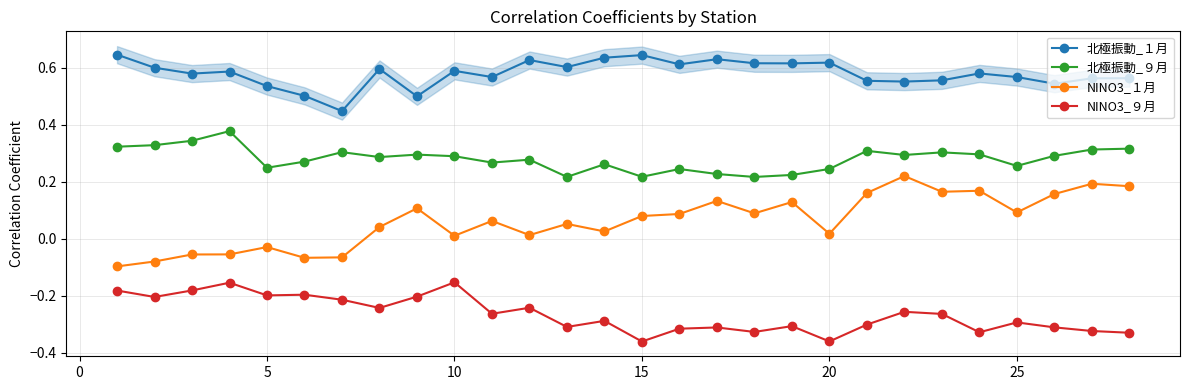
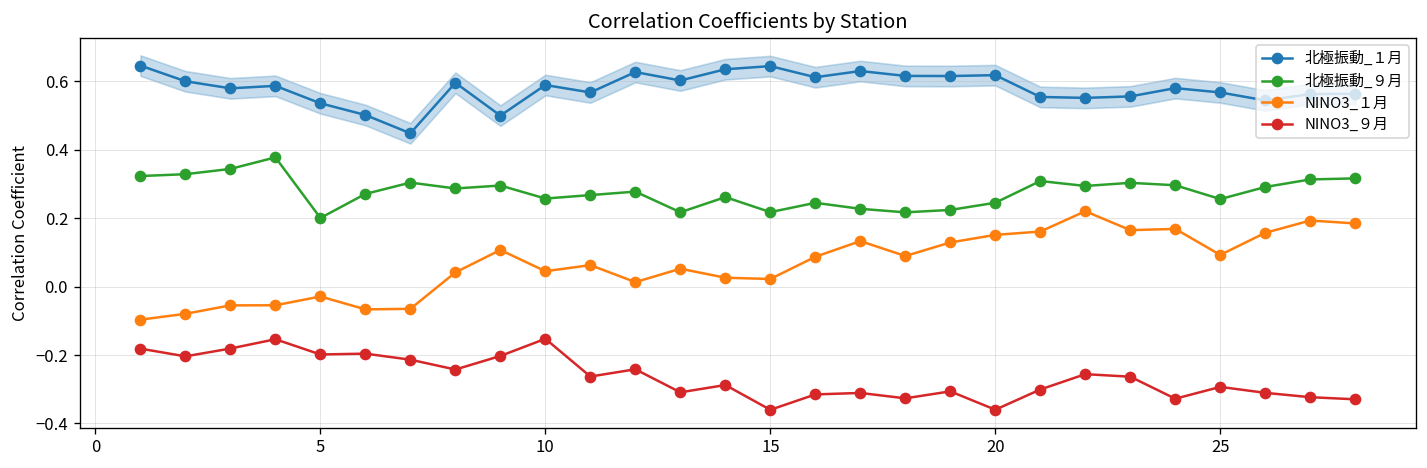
  {
    "北極振動_９月": {
-     "5": 0.25,
-     "10": 0.29,
+     "5": 0.20,
+     "10": 0.26,
      "15": 0.22,
      "20": 0.24,
      "25": 0.26
    },
    "NINO3_１月": {
      "5": -0.03,
-     "10": 0.01,
-     "15": 0.08,
-     "20": 0.02,
+     "10": 0.04,
+     "15": 0.02,
+     "20": 0.15,
      "25": 0.09
    },
    "NINO3_９月": {
      "5": -0.20,
      "10": -0.15,
      "15": -0.36,
      "20": -0.36,
      "25": -0.29
    }
  }
